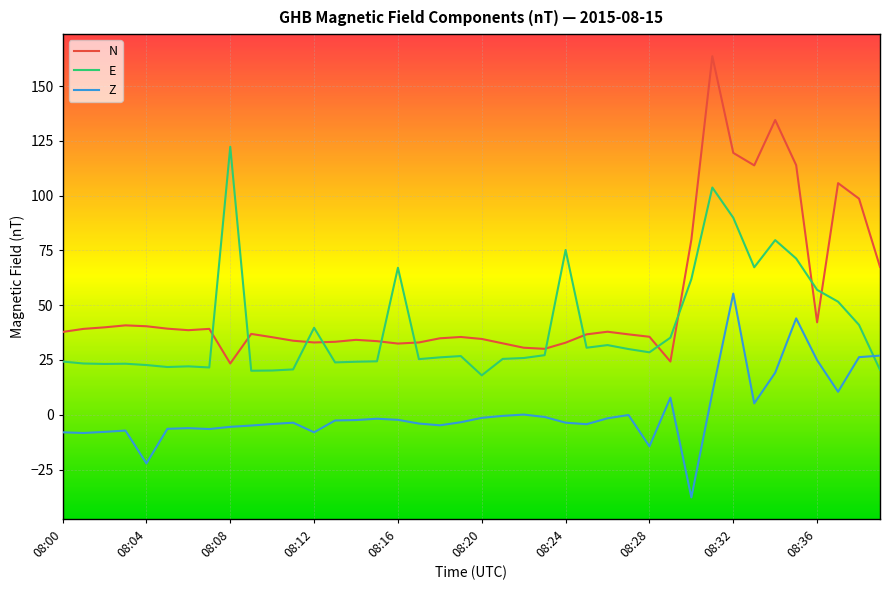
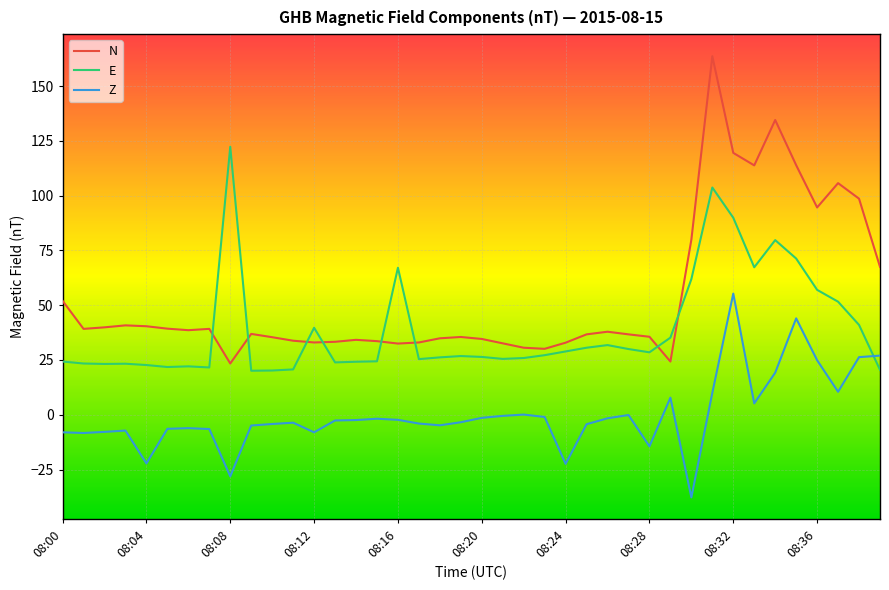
  {
    "N": {
-     "08:00": 38,
+     "08:00": 52,
      "08:04": 40,
      "08:08": 23,
      "08:12": 33,
      "08:16": 33,
      "08:20": 35,
      "08:24": 33,
      "08:28": 36,
      "08:32": 120,
-     "08:36": 42
+     "08:36": 95
    },
    "E": {
      "08:00": 24,
      "08:04": 23,
      "08:08": 122,
      "08:12": 40,
      "08:16": 67,
-     "08:20": 18,
-     "08:24": 75,
+     "08:20": 26,
+     "08:24": 29,
      "08:28": 29,
      "08:32": 90,
      "08:36": 57
    },
    "Z": {
      "08:00": -8,
      "08:04": -22,
-     "08:08": -6,
+     "08:08": -28,
      "08:12": -8,
      "08:16": -2,
      "08:20": -1,
-     "08:24": -4,
+     "08:24": -22,
      "08:28": -14,
      "08:32": 55,
      "08:36": 25
    }
  }
